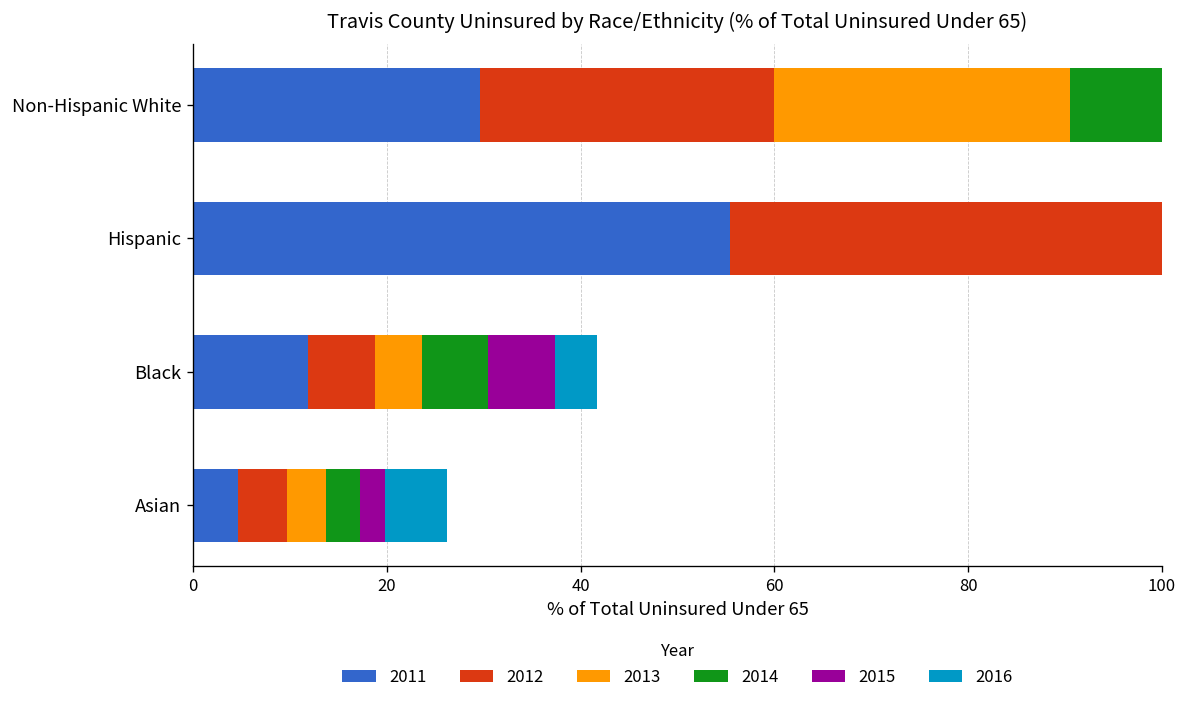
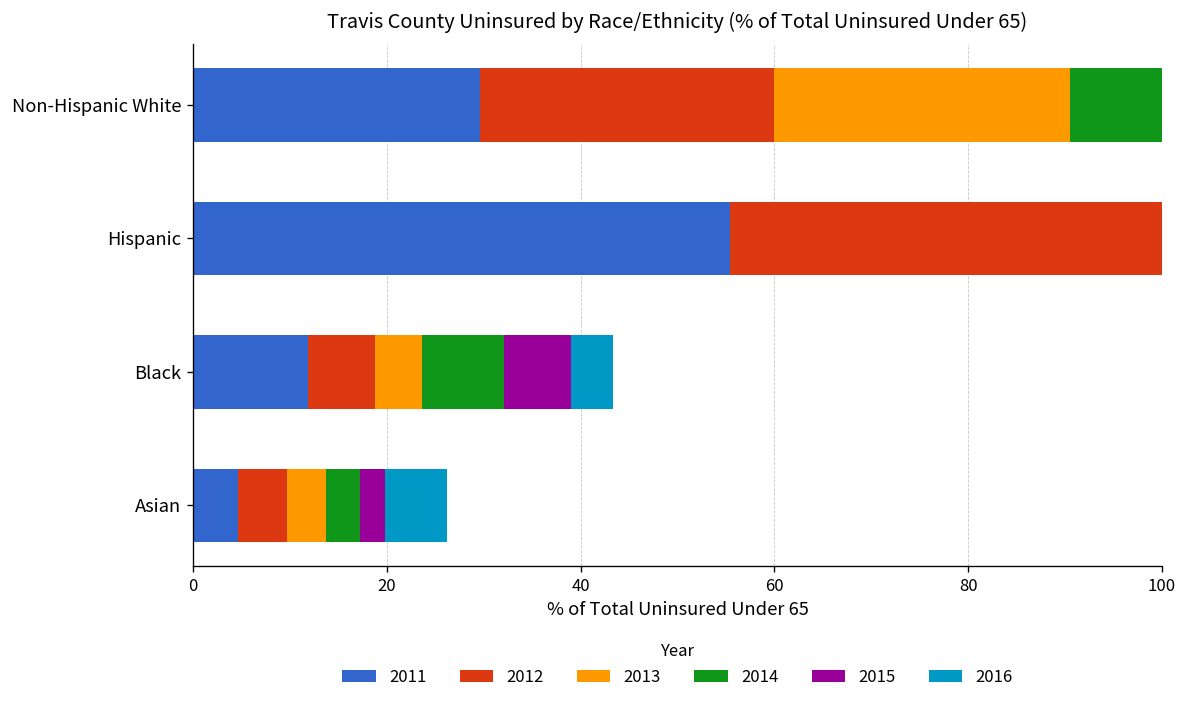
  {
    "2011": {
      "Non-Hispanic White": 30,
      "Hispanic": 55,
      "Black": 12,
      "Asian": 5
    },
    "2012": {
      "Non-Hispanic White": 30,
      "Black": 7,
      "Asian": 5
    },
    "2013": {
      "Non-Hispanic White": 31,
      "Black": 5,
      "Asian": 4
    },
    "2014": {
-     "Black": 7,
+     "Black": 8,
      "Asian": 4
    },
    "2015": {
      "Black": 7,
      "Asian": 3
    },
    "2016": {
      "Black": 4,
      "Asian": 6
    }
  }
